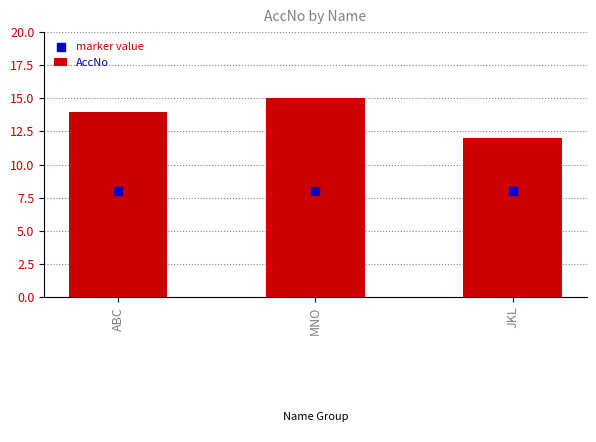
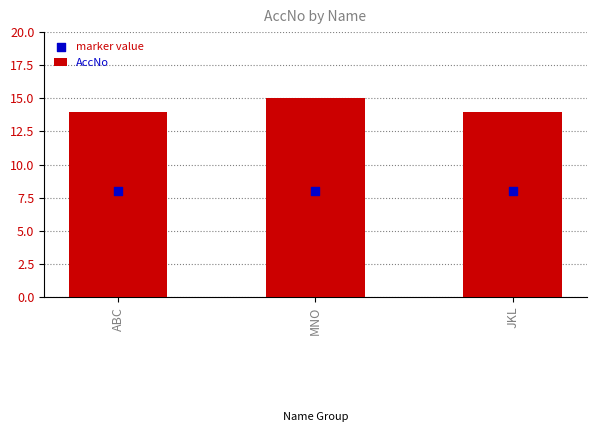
  {
    "AccNo": {
      "ABC": 14,
      "MNO": 15,
-     "JKL": 12
+     "JKL": 14
    }
  }
